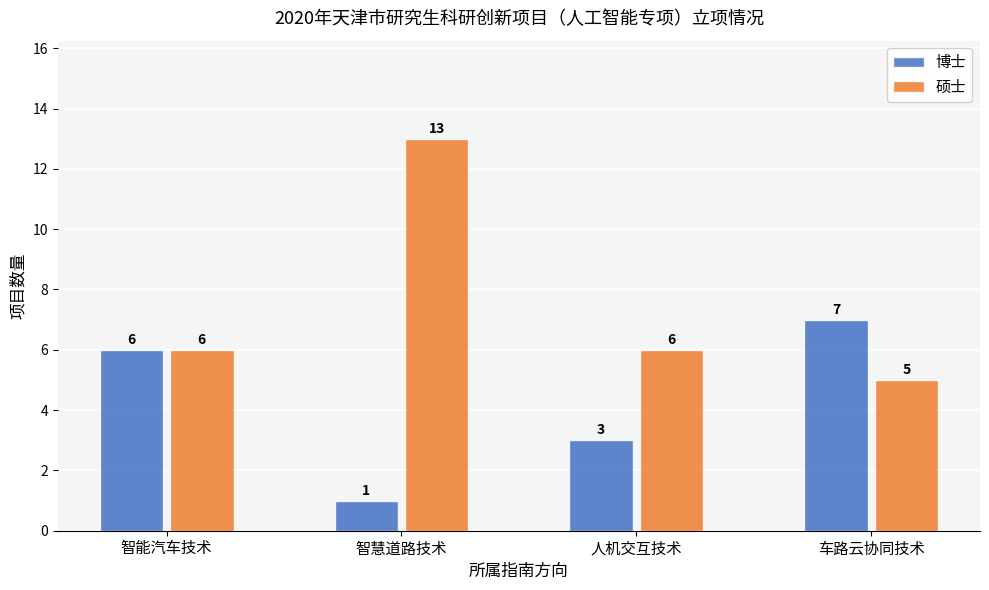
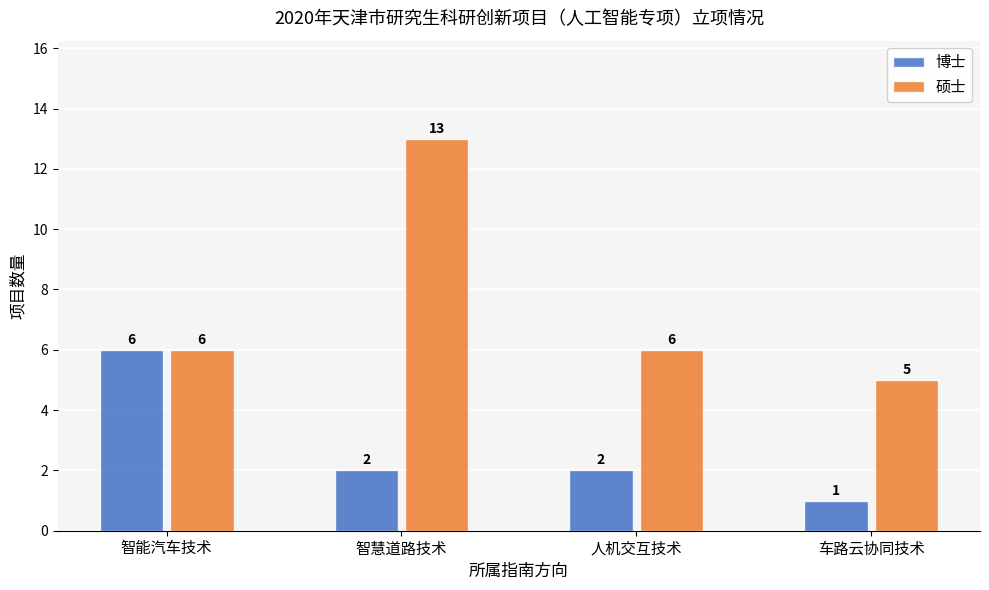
  {
    "博士": {
      "智能汽车技术": 6,
-     "智慧道路技术": 1,
-     "人机交互技术": 3,
-     "车路云协同技术": 7
+     "智慧道路技术": 2,
+     "人机交互技术": 2,
+     "车路云协同技术": 1
    },
    "硕士": {
      "智能汽车技术": 6,
      "智慧道路技术": 13,
      "人机交互技术": 6,
      "车路云协同技术": 5
    }
  }
